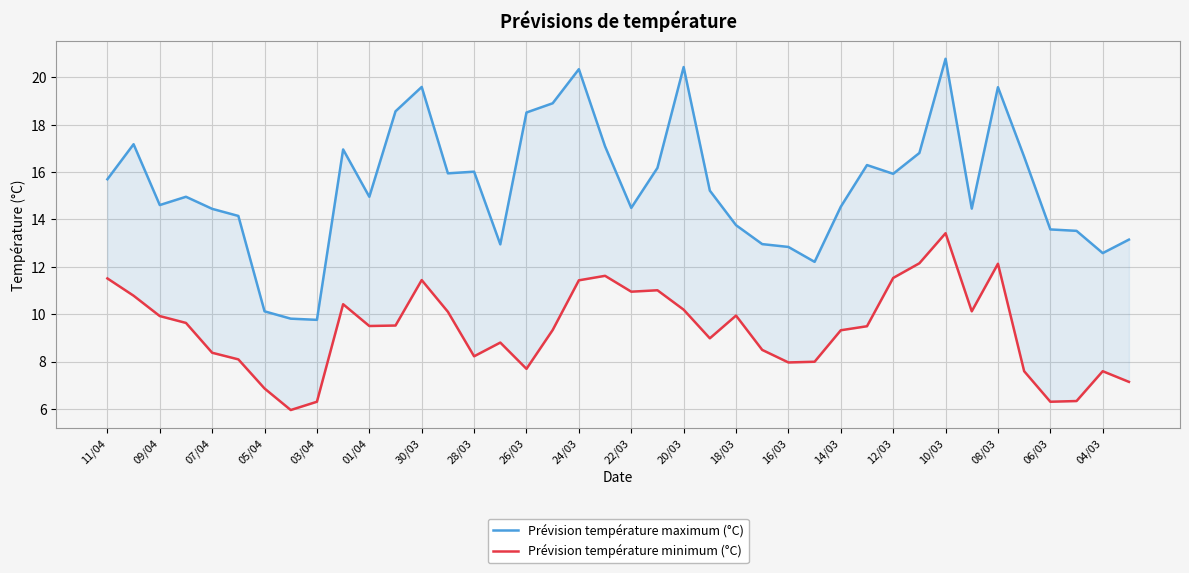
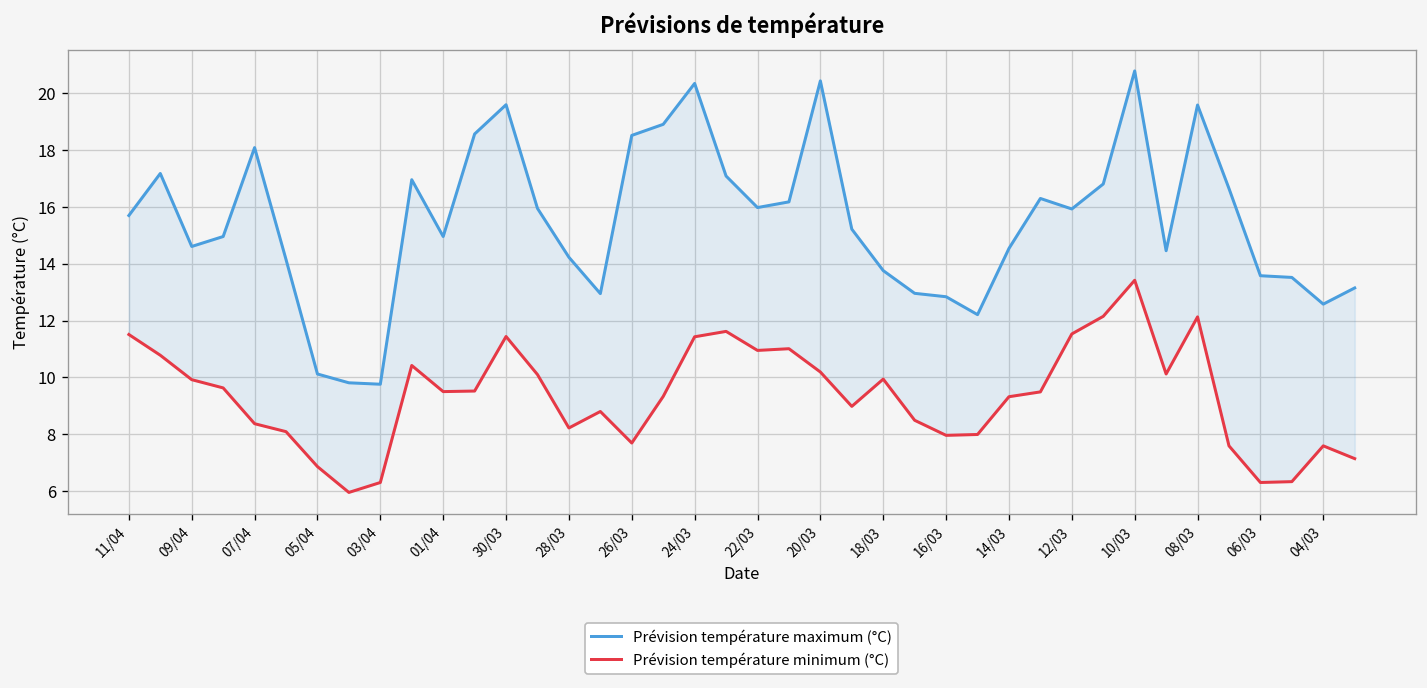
  {
    "Prévision température maximum (°C)": {
      "11/04": 15.7,
      "09/04": 14.6,
-     "07/04": 14.5,
+     "07/04": 18.1,
      "05/04": 10.1,
      "03/04": 9.8,
      "01/04": 15.0,
      "30/03": 19.6,
-     "28/03": 16.0,
+     "28/03": 14.2,
      "26/03": 18.5,
      "24/03": 20.4,
-     "22/03": 14.5,
+     "22/03": 16.0,
      "20/03": 20.4,
      "18/03": 13.8,
      "16/03": 12.8,
      "14/03": 14.5,
      "12/03": 15.9,
      "10/03": 20.8,
      "08/03": 19.6,
      "06/03": 13.6,
      "04/03": 12.6
    },
    "Prévision température minimum (°C)": {
      "11/04": 11.5,
      "09/04": 9.9,
      "07/04": 8.4,
      "05/04": 6.9,
      "03/04": 6.3,
      "01/04": 9.5,
      "30/03": 11.4,
      "28/03": 8.2,
      "26/03": 7.7,
      "24/03": 11.4,
      "22/03": 11.0,
      "20/03": 10.2,
      "18/03": 9.9,
      "16/03": 8.0,
      "14/03": 9.3,
      "12/03": 11.5,
      "10/03": 13.4,
      "08/03": 12.1,
      "06/03": 6.3,
      "04/03": 7.6
    }
  }
